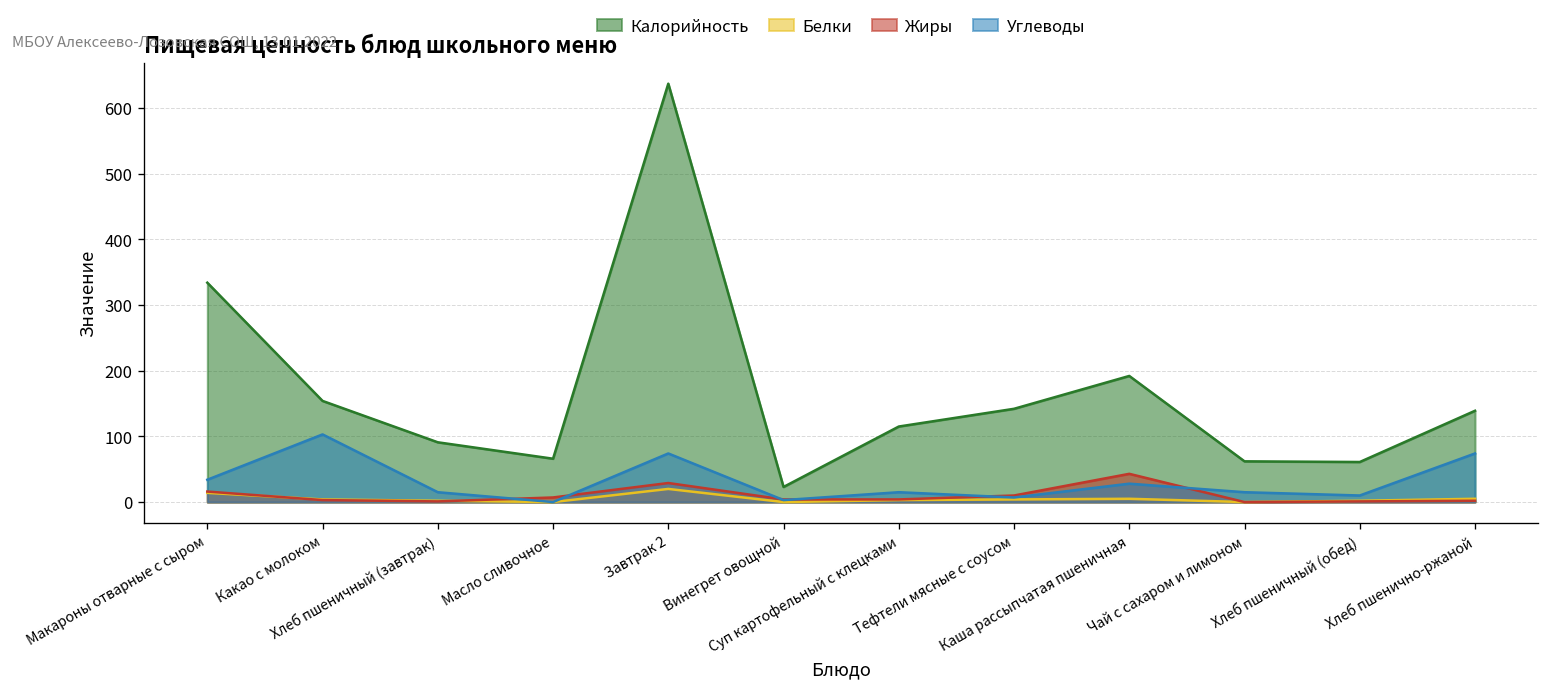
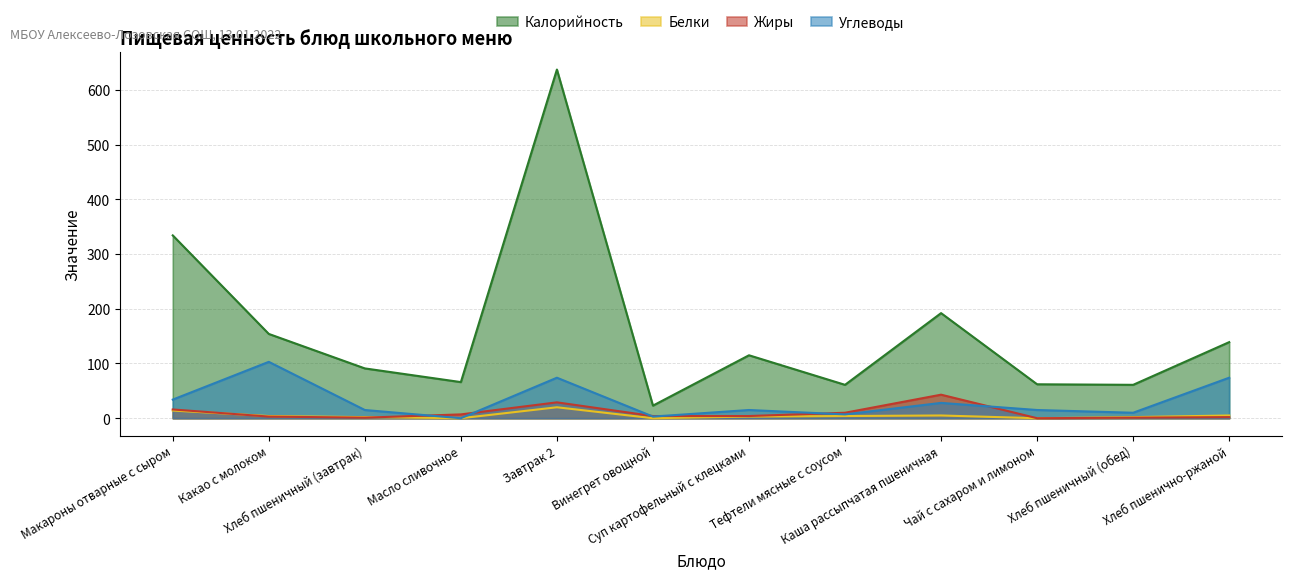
  {
    "Калорийность": {
      "Макароны отварные с сыром": 330,
      "Какао с молоком": 150,
      "Хлеб пшеничный (завтрак)": 90,
      "Масло сливочное": 70,
      "Завтрак 2": 640,
      "Винегрет овощной": 20,
      "Суп картофельный с клецками": 120,
-     "Тефтели мясные с соусом": 140,
+     "Тефтели мясные с соусом": 60,
      "Каша рассыпчатая пшеничная": 190,
      "Чай с сахаром и лимоном": 60,
      "Хлеб пшеничный (обед)": 60,
      "Хлеб пшенично-ржаной": 140
    },
    "Белки": {
      "Завтрак 2": 20,
      "Каша рассыпчатая пшеничная": 10
    },
    "Жиры": {
      "Масло сливочное": 10,
      "Завтрак 2": 30,
      "Каша рассыпчатая пшеничная": 40
    },
    "Углеводы": {
      "Макароны отварные с сыром": 30,
      "Какао с молоком": 100,
      "Хлеб пшеничный (завтрак)": 20,
      "Завтрак 2": 70,
      "Суп картофельный с клецками": 20,
      "Каша рассыпчатая пшеничная": 30,
      "Чай с сахаром и лимоном": 20,
      "Хлеб пшеничный (обед)": 10,
      "Хлеб пшенично-ржаной": 70
    }
  }
